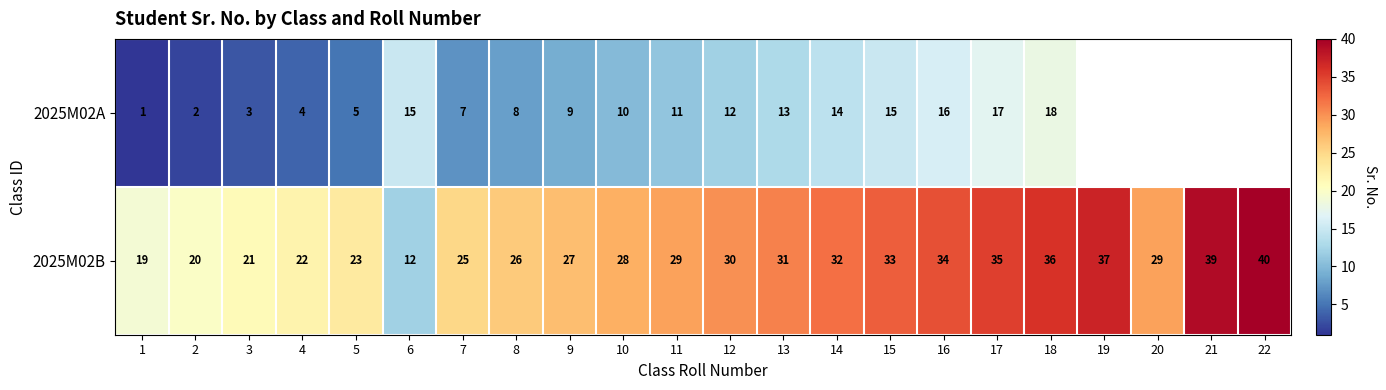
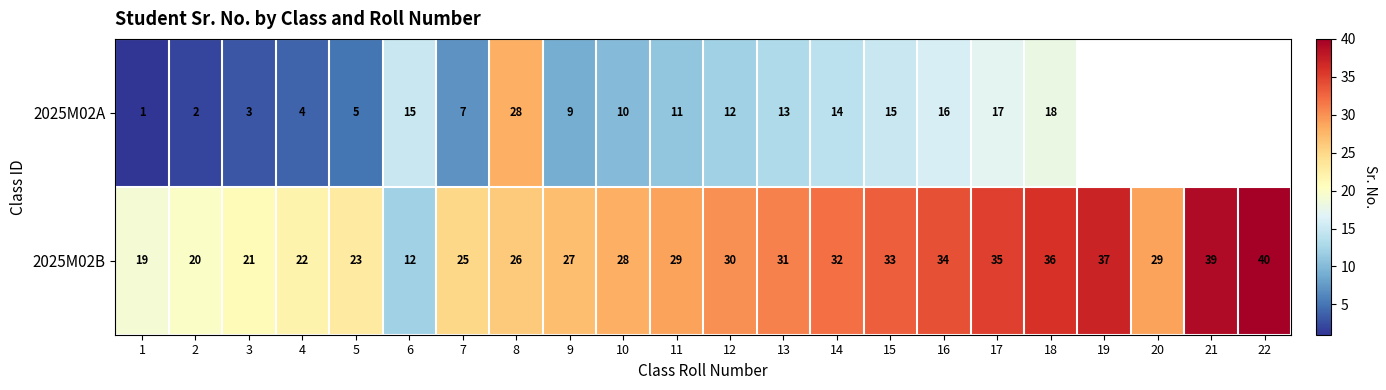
  {
    "2025M02A": {
      "1": 1,
      "2": 2,
      "3": 3,
      "4": 4,
      "5": 5,
      "6": 15,
      "7": 7,
-     "8": 8,
+     "8": 28,
      "9": 9,
      "10": 10,
      "11": 11,
      "12": 12,
      "13": 13,
      "14": 14,
      "15": 15,
      "16": 16,
      "17": 17,
      "18": 18
    },
    "2025M02B": {
      "1": 19,
      "2": 20,
      "3": 21,
      "4": 22,
      "5": 23,
      "6": 12,
      "7": 25,
      "8": 26,
      "9": 27,
      "10": 28,
      "11": 29,
      "12": 30,
      "13": 31,
      "14": 32,
      "15": 33,
      "16": 34,
      "17": 35,
      "18": 36,
      "19": 37,
      "20": 29,
      "21": 39,
      "22": 40
    }
  }
